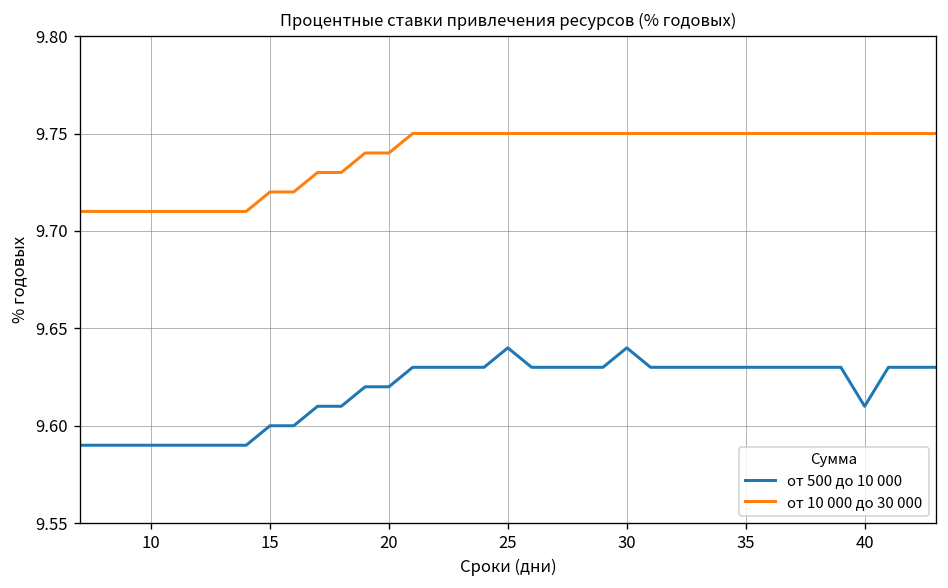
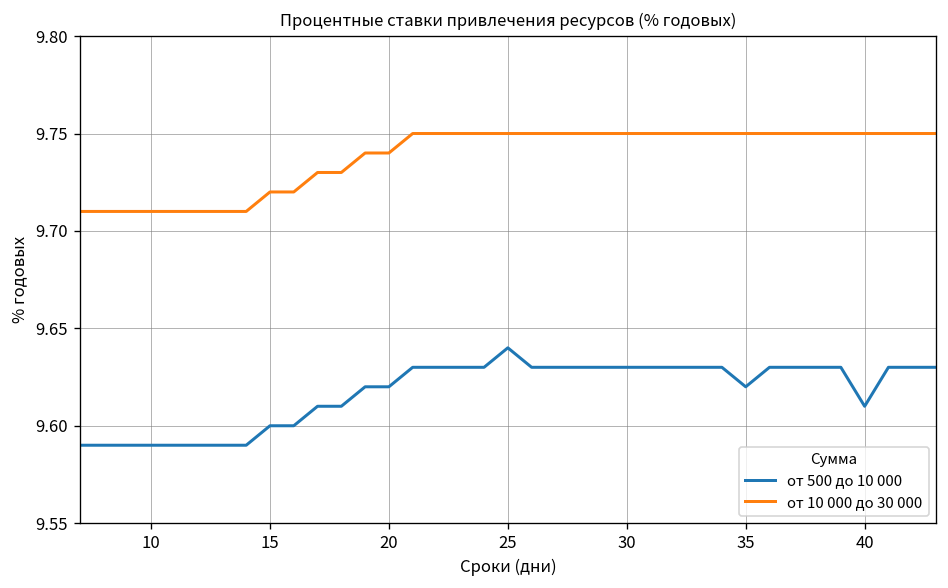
  {
    "от 500 до 10 000": {
      "10": 9.59,
      "15": 9.60,
      "20": 9.62,
      "25": 9.64,
-     "30": 9.64,
-     "35": 9.63,
+     "30": 9.63,
+     "35": 9.62,
      "40": 9.61
    },
    "от 10 000 до 30 000": {
      "10": 9.71,
      "15": 9.72,
      "20": 9.74,
      "25": 9.75,
      "30": 9.75,
      "35": 9.75,
      "40": 9.75
    }
  }
